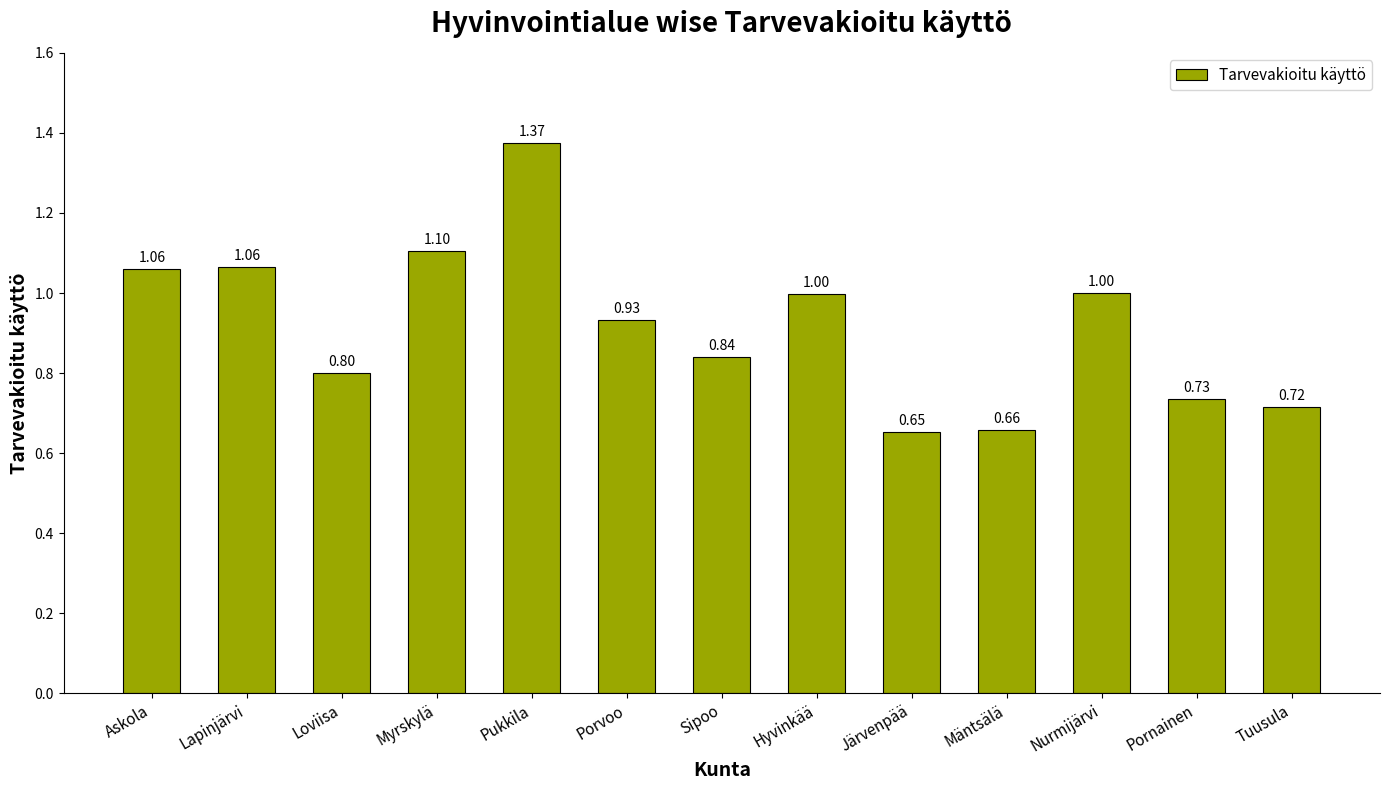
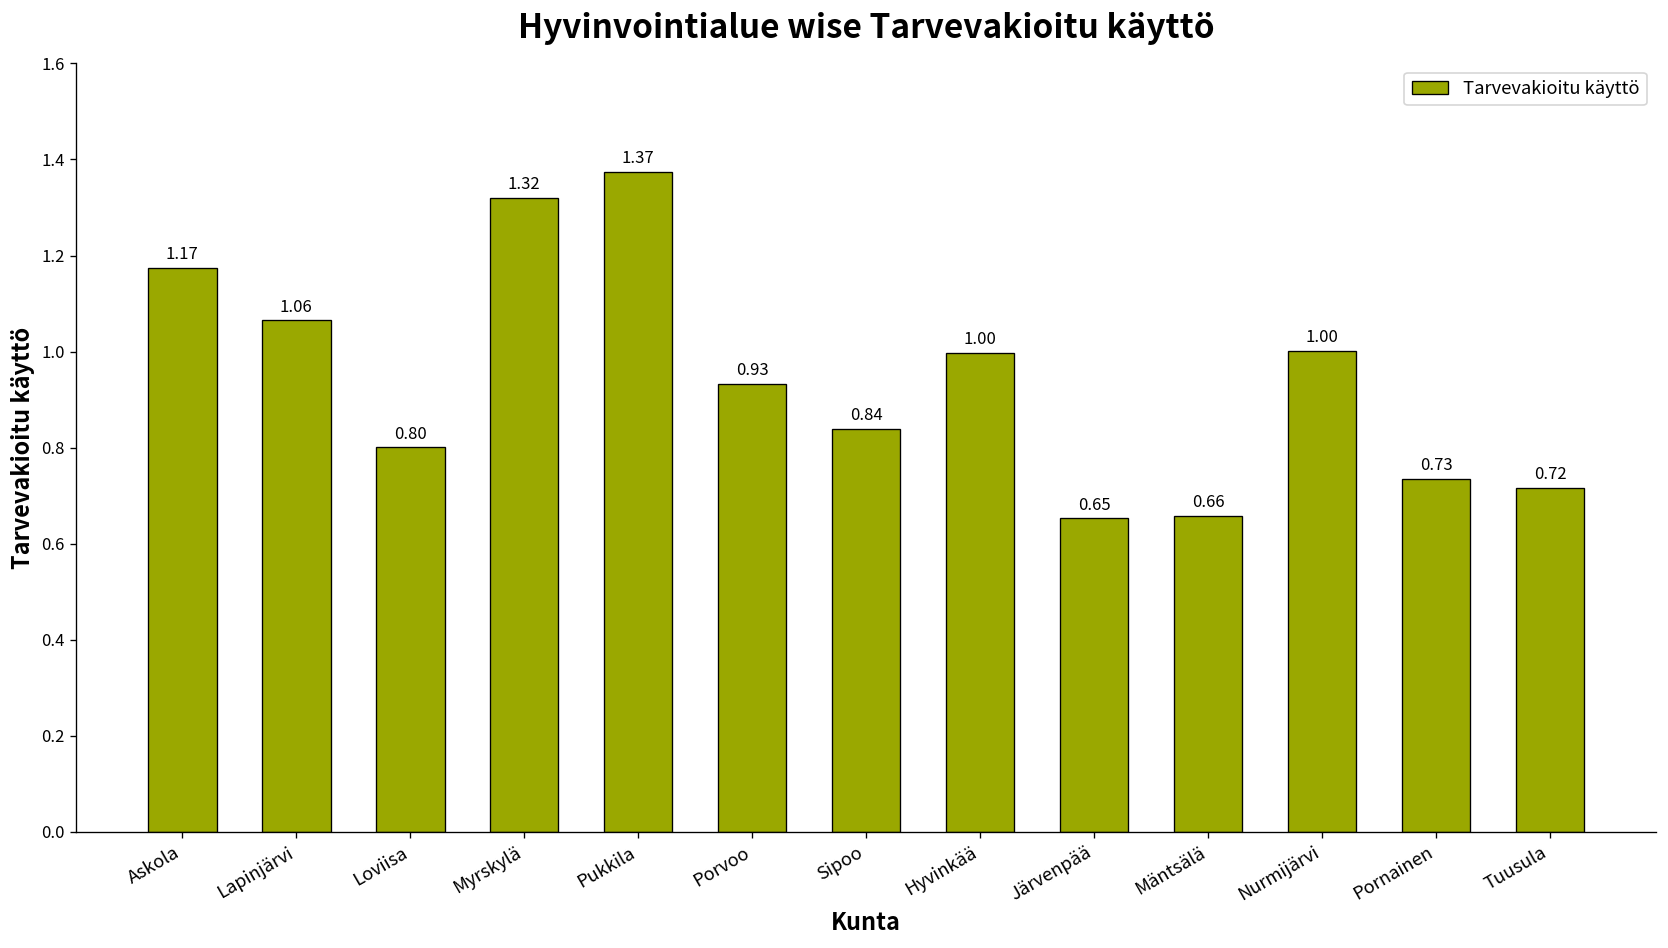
  {
-   "Askola": 1.06,
+   "Askola": 1.17,
    "Lapinjärvi": 1.06,
    "Loviisa": 0.80,
-   "Myrskylä": 1.10,
+   "Myrskylä": 1.32,
    "Pukkila": 1.37,
    "Porvoo": 0.93,
    "Sipoo": 0.84,
    "Hyvinkää": 1.00,
    "Järvenpää": 0.65,
    "Mäntsälä": 0.66,
    "Nurmijärvi": 1.00,
    "Pornainen": 0.73,
    "Tuusula": 0.72
  }
